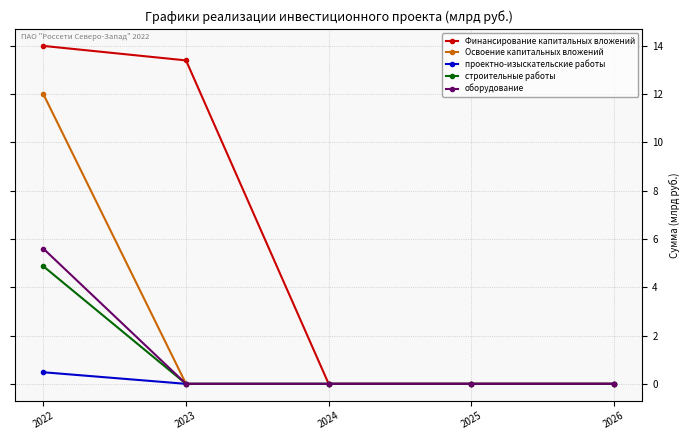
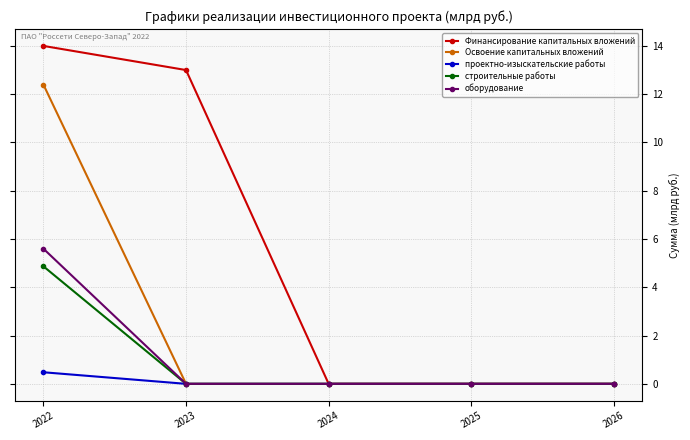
  {
    "Финансирование капитальных вложений": {
-     "2023": 13.4
+     "2023": 13.0
    },
    "Освоение капитальных вложений": {
-     "2022": 12.0
+     "2022": 12.4
    },
    "проектно-изыскательские работы": {
      "2022": 0.5
    },
    "строительные работы": {
      "2022": 4.9
    },
    "оборудование": {
      "2022": 5.6
    }
  }
